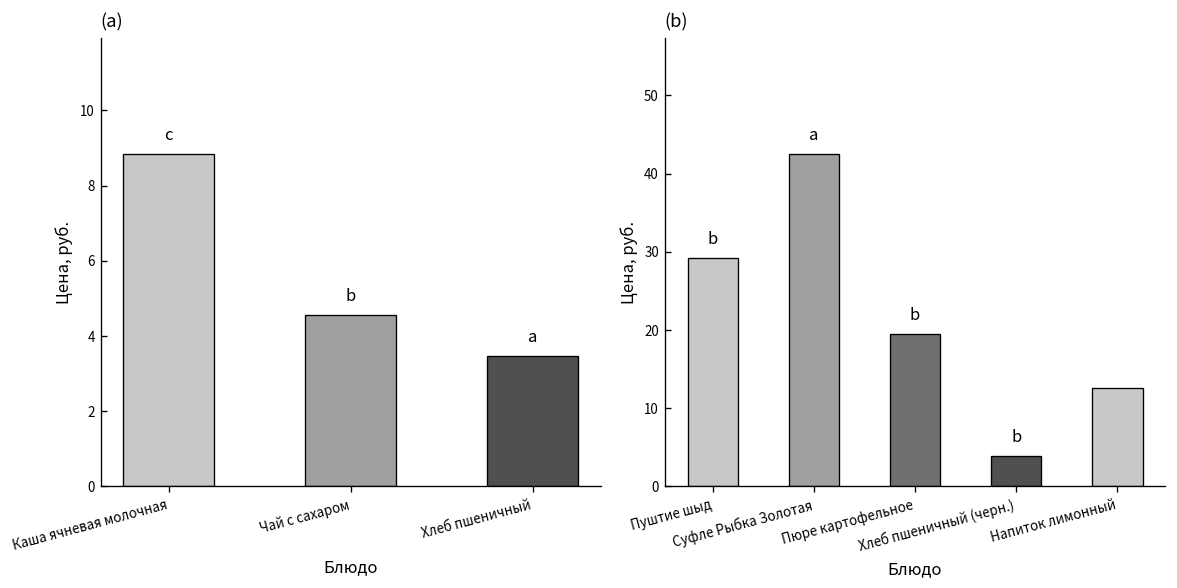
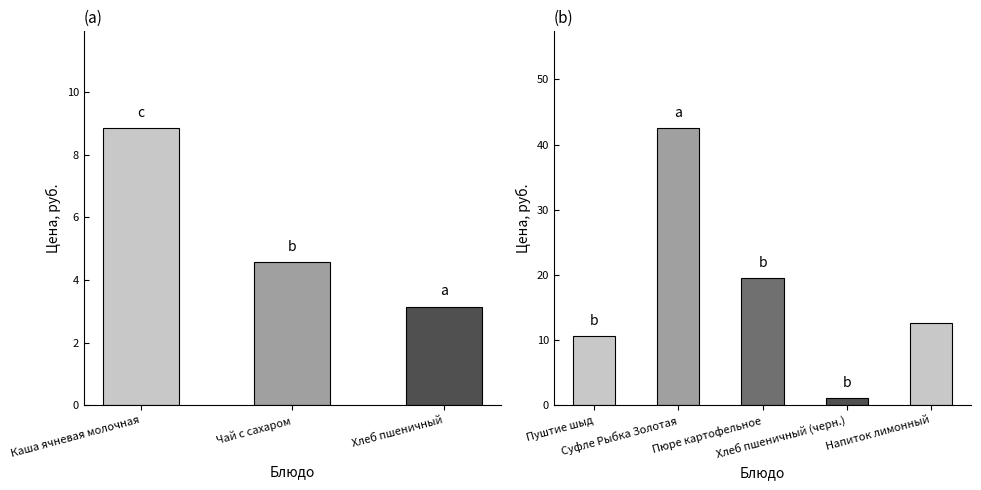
  {
    "(a)": {
      "Каша ячневая молочная": 8.8,
      "Чай с сахаром": 4.6,
-     "Хлеб пшеничный": 3.5
+     "Хлеб пшеничный": 3.2
    },
    "(b)": {
-     "Пуштие шыд": 29,
+     "Пуштие шыд": 11,
      "Суфле Рыбка Золотая": 43,
      "Пюре картофельное": 20,
-     "Хлеб пшеничный (черн.)": 4,
+     "Хлеб пшеничный (черн.)": 1,
      "Напиток лимонный": 13
    }
  }
